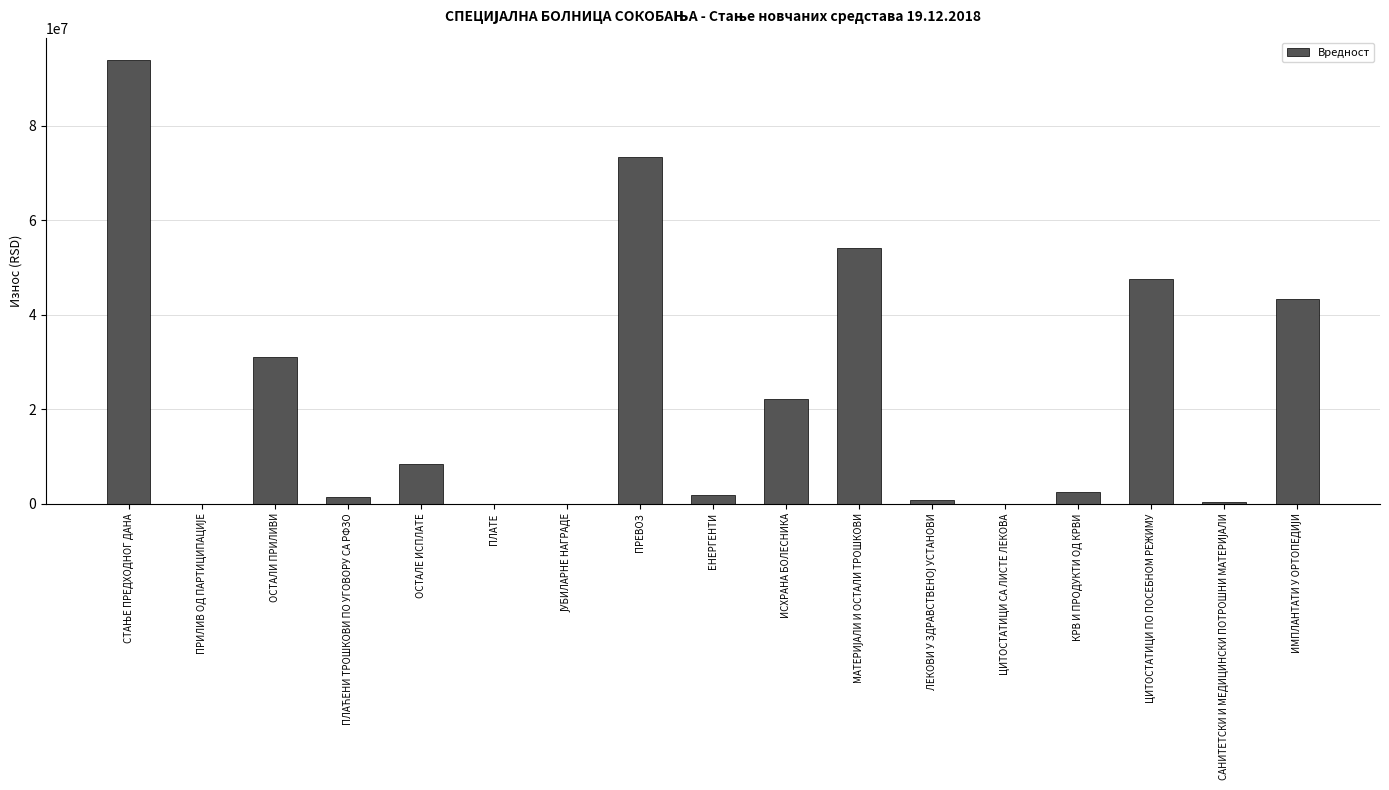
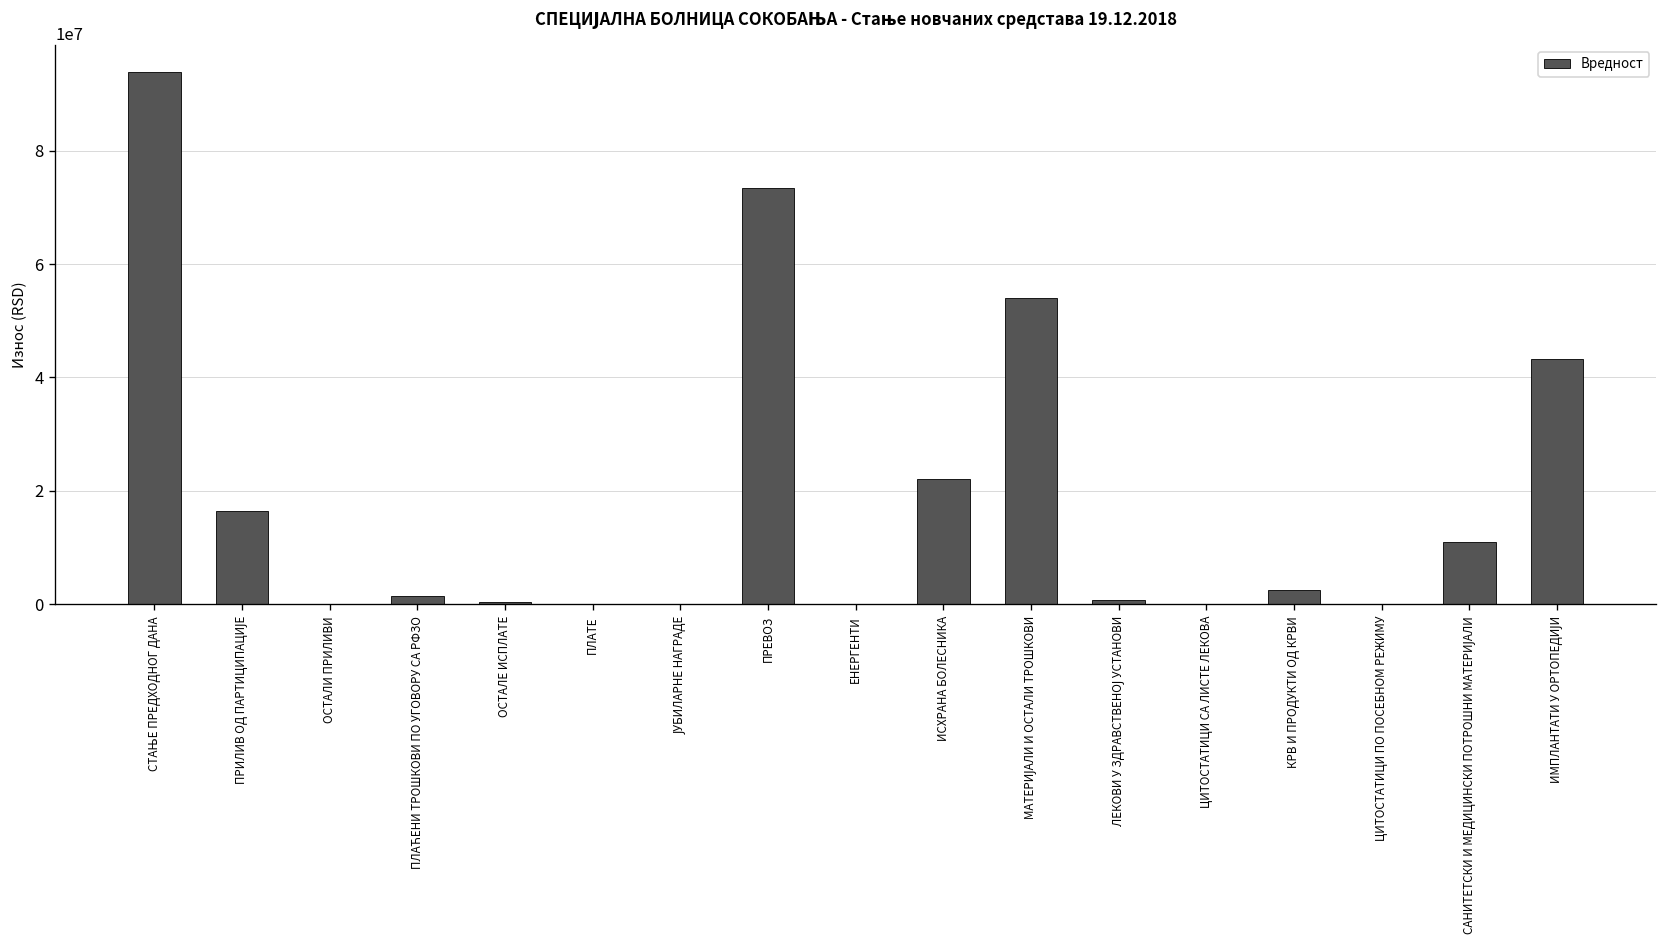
  {
    "СТАЊЕ ПРЕДХОДНОГ ДАНА": 94000000,
-   "ПРИЛИВ ОД ПАРТИЦИПАЦИЈЕ": 0,
-   "ОСТАЛИ ПРИЛИВИ": 31000000,
+   "ПРИЛИВ ОД ПАРТИЦИПАЦИЈЕ": 16000000,
+   "ОСТАЛИ ПРИЛИВИ": 0,
    "ПЛАЋЕНИ ТРОШКОВИ ПО УГОВОРУ СА РФЗО": 1000000,
-   "ОСТАЛЕ ИСПЛАТЕ": 8000000,
+   "ОСТАЛЕ ИСПЛАТЕ": 0,
    "ПЛАТЕ": 0,
    "ЈУБИЛАРНЕ НАГРАДЕ": 0,
    "ПРЕВОЗ": 73000000,
-   "ЕНЕРГЕНТИ": 2000000,
+   "ЕНЕРГЕНТИ": 0,
    "ИСХРАНА БОЛЕСНИКА": 22000000,
    "МАТЕРИЈАЛИ И ОСТАЛИ ТРОШКОВИ": 54000000,
    "ЛЕКОВИ У ЗДРАВСТВЕНОЈ УСТАНОВИ": 1000000,
    "ЦИТОСТАТИЦИ СА ЛИСТЕ ЛЕКОВА": 0,
    "КРВ И ПРОДУКТИ ОД КРВИ": 3000000,
-   "ЦИТОСТАТИЦИ ПО ПОСЕБНОМ РЕЖИМУ": 48000000,
-   "САНИТЕТСКИ И МЕДИЦИНСКИ ПОТРОШНИ МАТЕРИЈАЛИ": 0,
+   "ЦИТОСТАТИЦИ ПО ПОСЕБНОМ РЕЖИМУ": 0,
+   "САНИТЕТСКИ И МЕДИЦИНСКИ ПОТРОШНИ МАТЕРИЈАЛИ": 11000000,
    "ИМПЛАНТАТИ У ОРТОПЕДИЈИ": 43000000
  }
